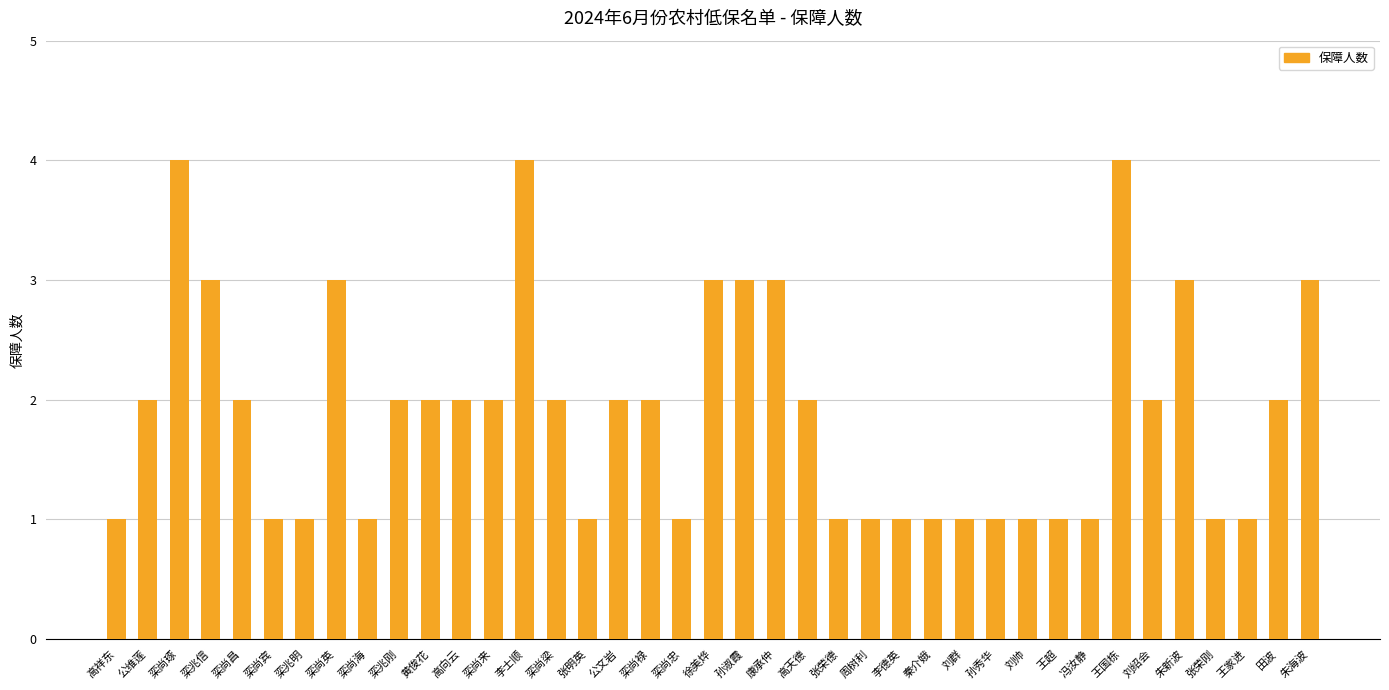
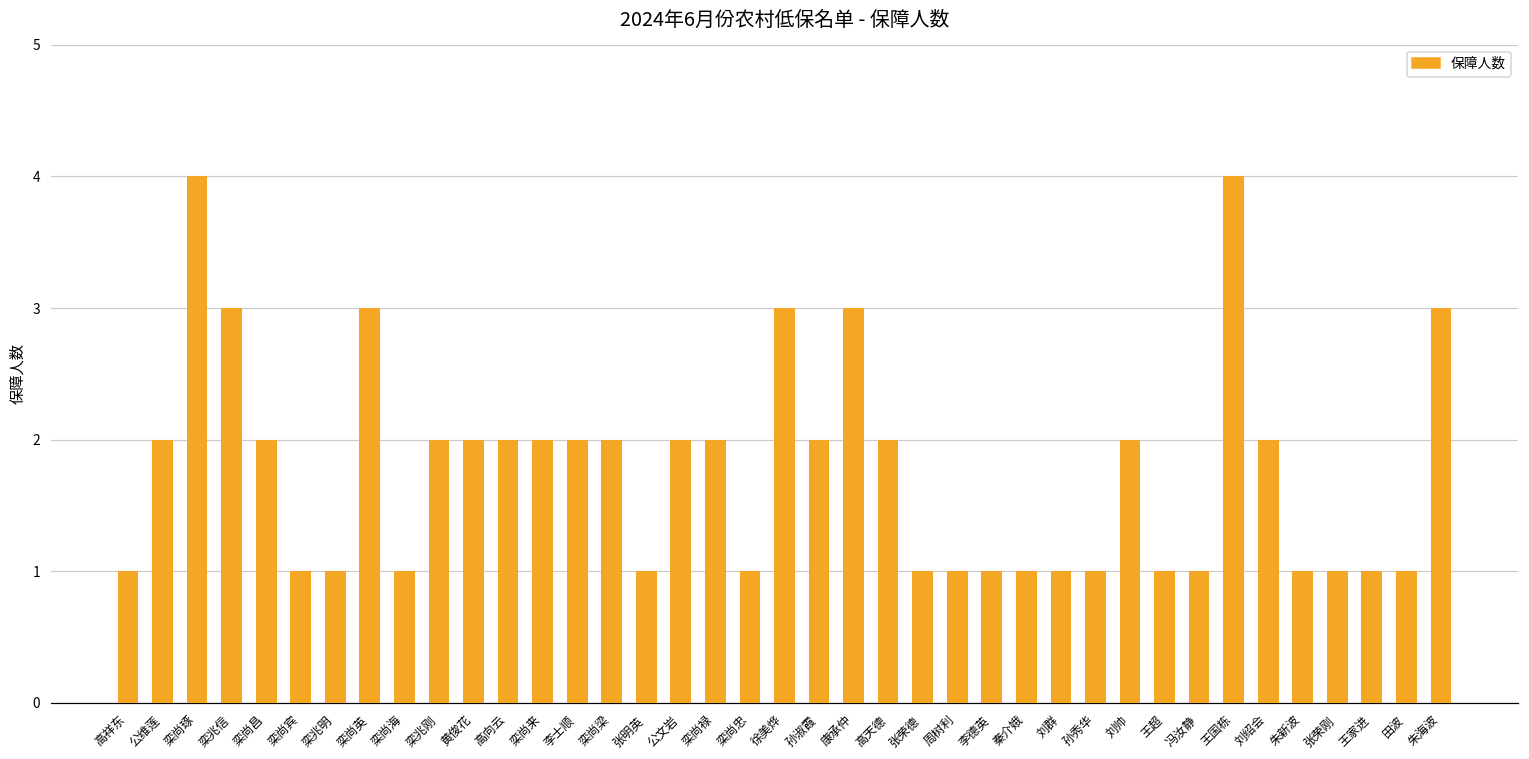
  {
    "高祥东": 1,
    "公维莲": 2,
    "栾尚琢": 4,
    "栾兆信": 3,
    "栾尚昌": 2,
    "栾尚宾": 1,
    "栾兆明": 1,
    "栾尚英": 3,
    "栾尚海": 1,
    "栾兆刚": 2,
    "黄俊花": 2,
    "高向云": 2,
    "栾尚来": 2,
-   "李士顺": 4,
+   "李士顺": 2,
    "栾尚梁": 2,
    "张明英": 1,
    "公文岩": 2,
    "栾尚禄": 2,
    "栾尚忠": 1,
    "徐美烨": 3,
-   "孙淑霞": 3,
+   "孙淑霞": 2,
    "康承仲": 3,
    "高天德": 2,
    "张荣德": 1,
    "周树利": 1,
    "李德英": 1,
    "秦介娥": 1,
    "刘群": 1,
    "孙秀华": 1,
-   "刘帅": 1,
+   "刘帅": 2,
    "王超": 1,
    "冯汝静": 1,
    "王国栋": 4,
    "刘绍会": 2,
-   "朱新波": 3,
+   "朱新波": 1,
    "张荣刚": 1,
    "王家进": 1,
-   "田波": 2,
+   "田波": 1,
    "朱海波": 3
  }
